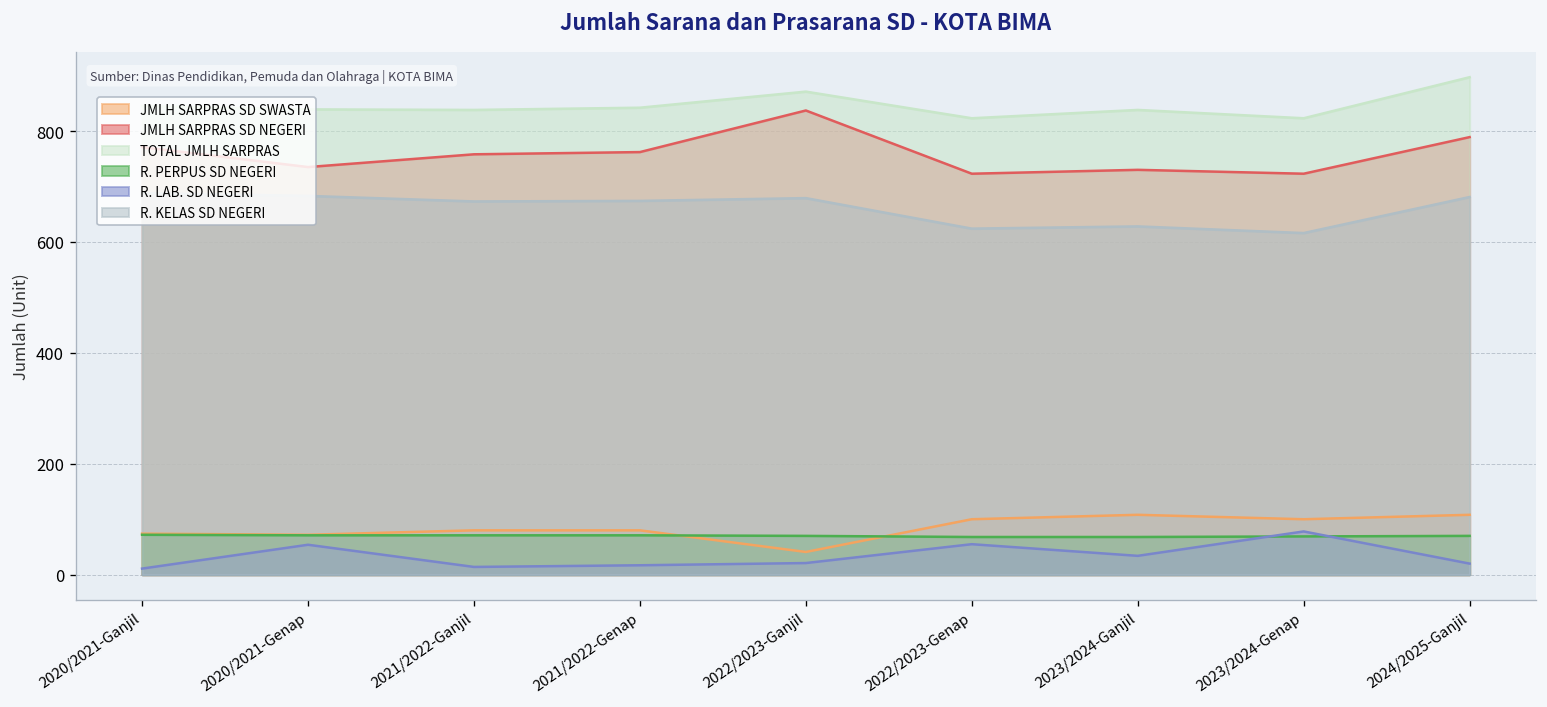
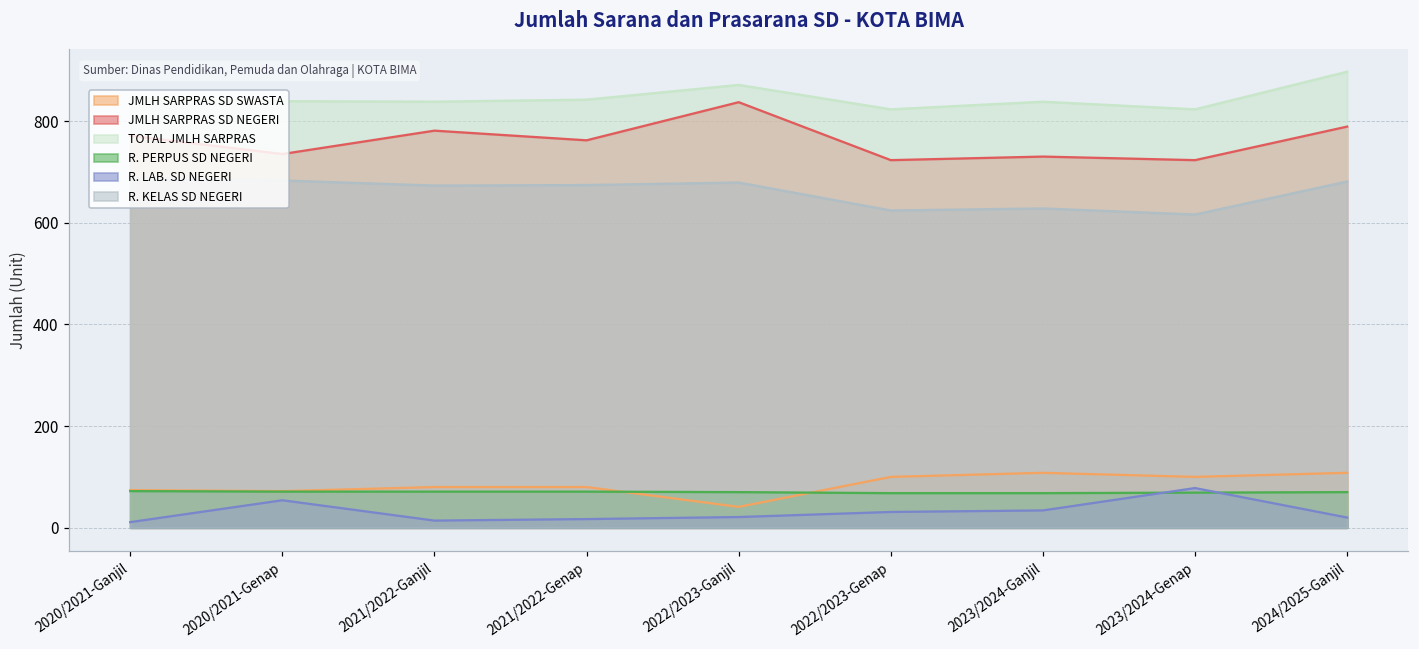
  {
    "JMLH SARPRAS SD SWASTA": {
      "2021/2022-Ganjil": 80,
      "2021/2022-Genap": 80,
      "2022/2023-Ganjil": 40,
      "2022/2023-Genap": 100,
      "2023/2024-Ganjil": 110,
      "2023/2024-Genap": 100,
      "2024/2025-Ganjil": 110
    },
    "JMLH SARPRAS SD NEGERI": {
-     "2021/2022-Ganjil": 760,
+     "2021/2022-Ganjil": 780,
      "2021/2022-Genap": 760,
      "2022/2023-Ganjil": 840,
      "2022/2023-Genap": 720,
      "2023/2024-Ganjil": 730,
      "2023/2024-Genap": 720,
      "2024/2025-Ganjil": 790
    },
    "R. PERPUS SD NEGERI": {
      "2021/2022-Ganjil": 70,
      "2021/2022-Genap": 70,
      "2022/2023-Ganjil": 70,
      "2022/2023-Genap": 70,
      "2023/2024-Ganjil": 70,
      "2023/2024-Genap": 70,
      "2024/2025-Ganjil": 70
    },
    "R. LAB. SD NEGERI": {
      "2020/2021-Ganjil": 10,
      "2020/2021-Genap": 50,
      "2021/2022-Ganjil": 10,
      "2021/2022-Genap": 20,
      "2022/2023-Ganjil": 20,
-     "2022/2023-Genap": 60,
+     "2022/2023-Genap": 30,
      "2023/2024-Ganjil": 30,
      "2023/2024-Genap": 80,
      "2024/2025-Ganjil": 20
    }
  }
